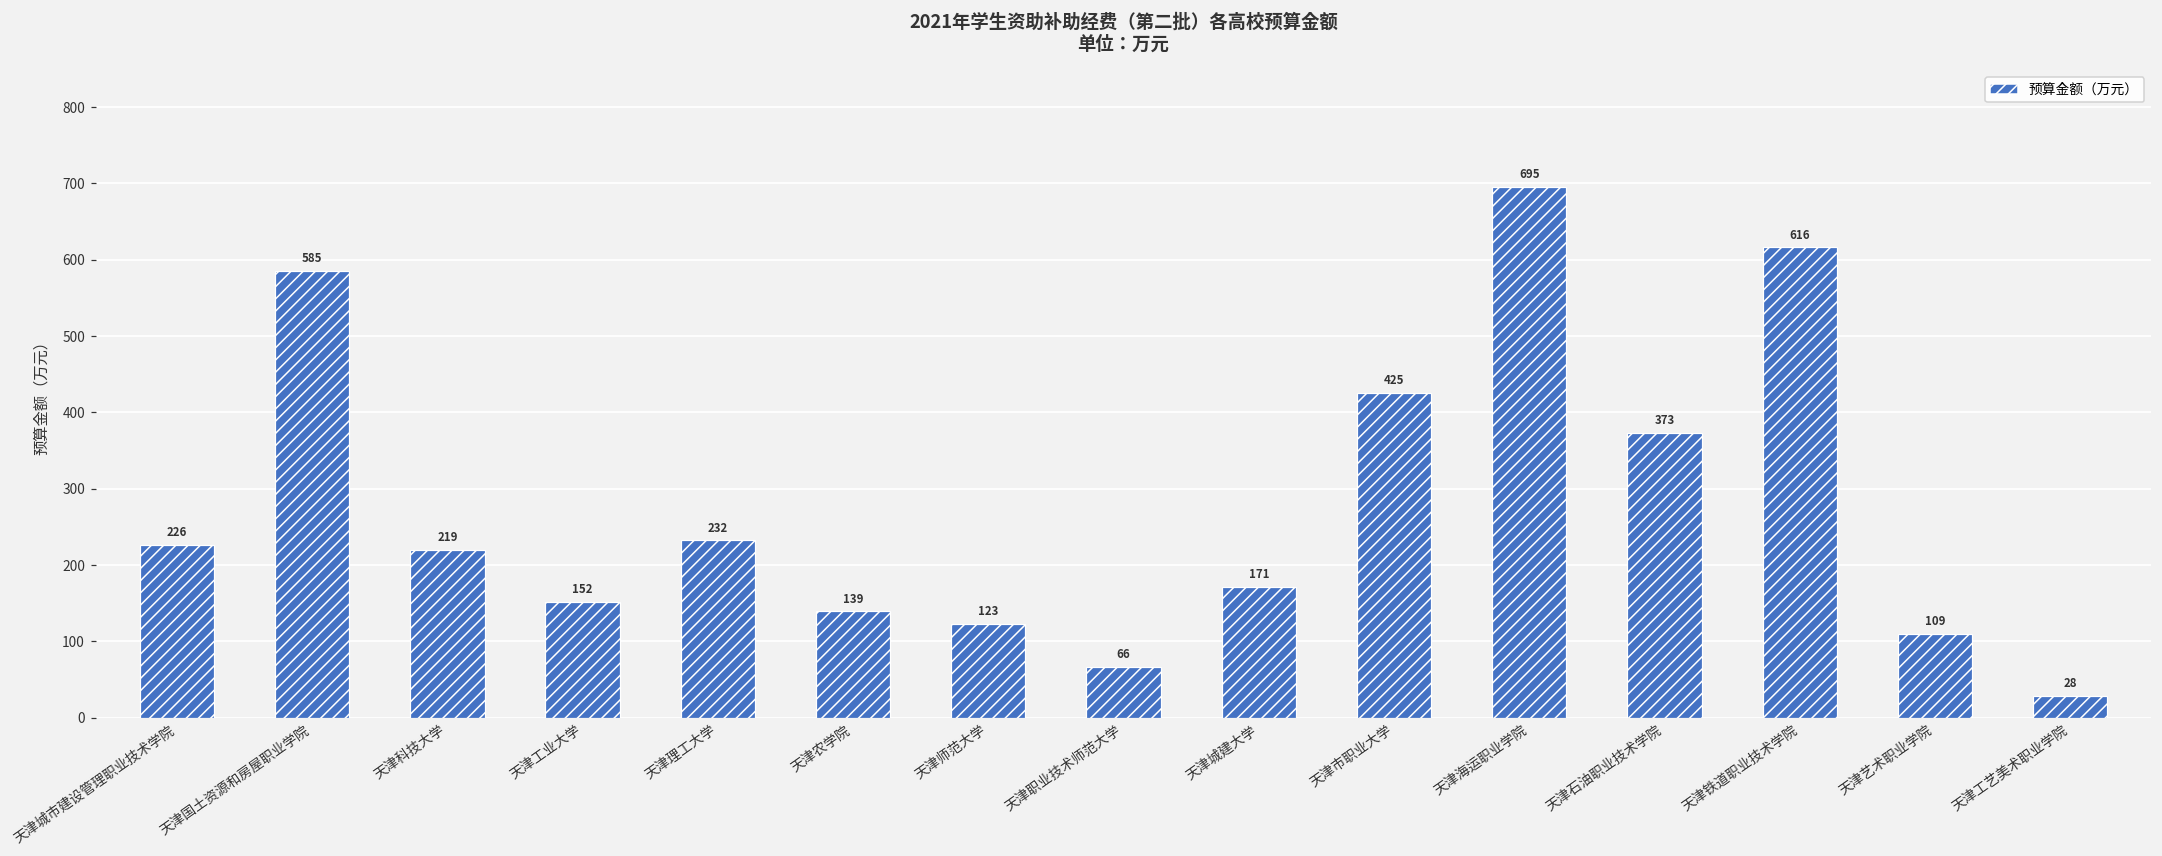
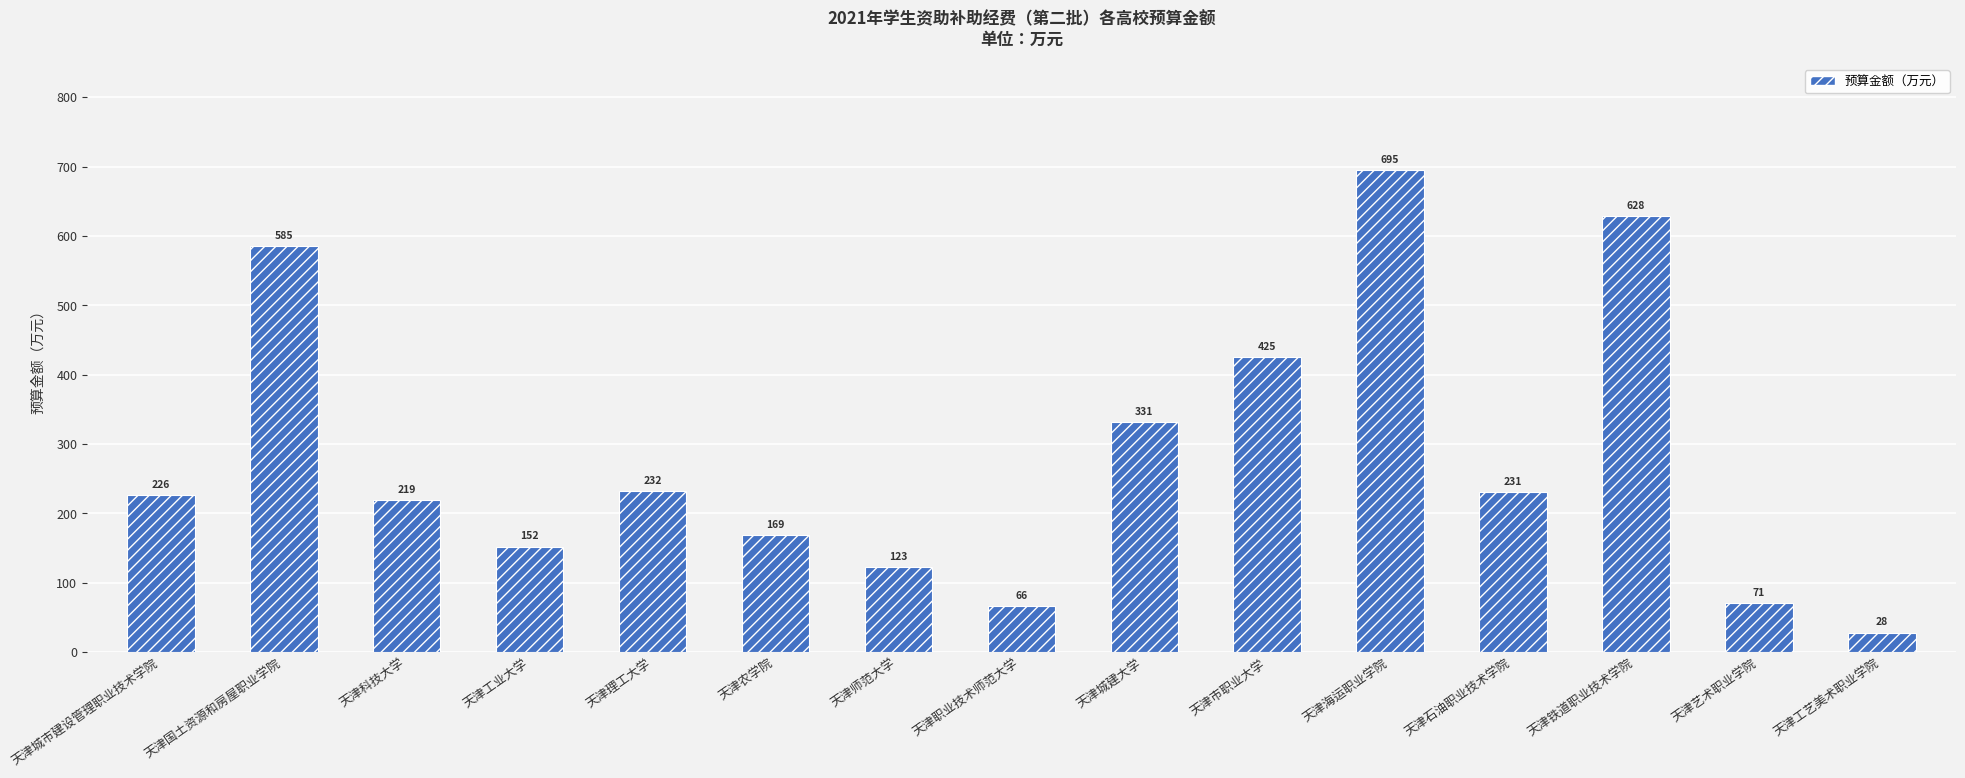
  {
    "天津城市建设管理职业技术学院": 226,
    "天津国土资源和房屋职业学院": 585,
    "天津科技大学": 219,
    "天津工业大学": 152,
    "天津理工大学": 232,
-   "天津农学院": 139,
+   "天津农学院": 169,
    "天津师范大学": 123,
    "天津职业技术师范大学": 66,
-   "天津城建大学": 171,
+   "天津城建大学": 331,
    "天津市职业大学": 425,
    "天津海运职业学院": 695,
-   "天津石油职业技术学院": 373,
-   "天津铁道职业技术学院": 616,
-   "天津艺术职业学院": 109,
+   "天津石油职业技术学院": 231,
+   "天津铁道职业技术学院": 628,
+   "天津艺术职业学院": 71,
    "天津工艺美术职业学院": 28
  }
